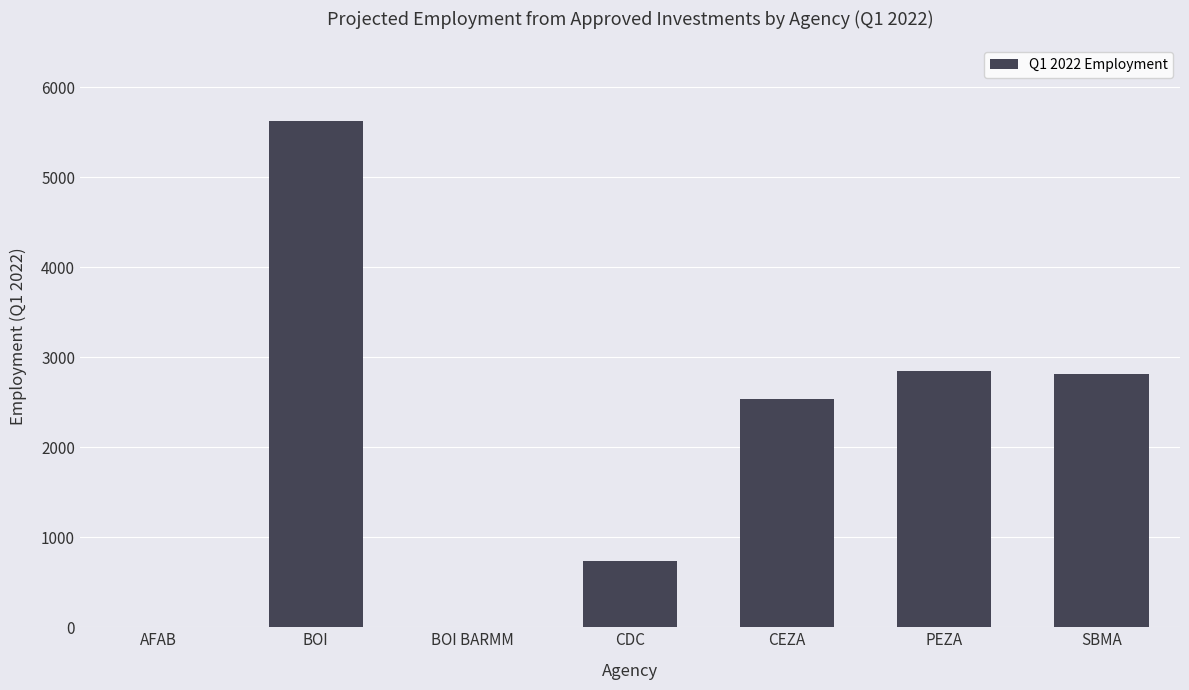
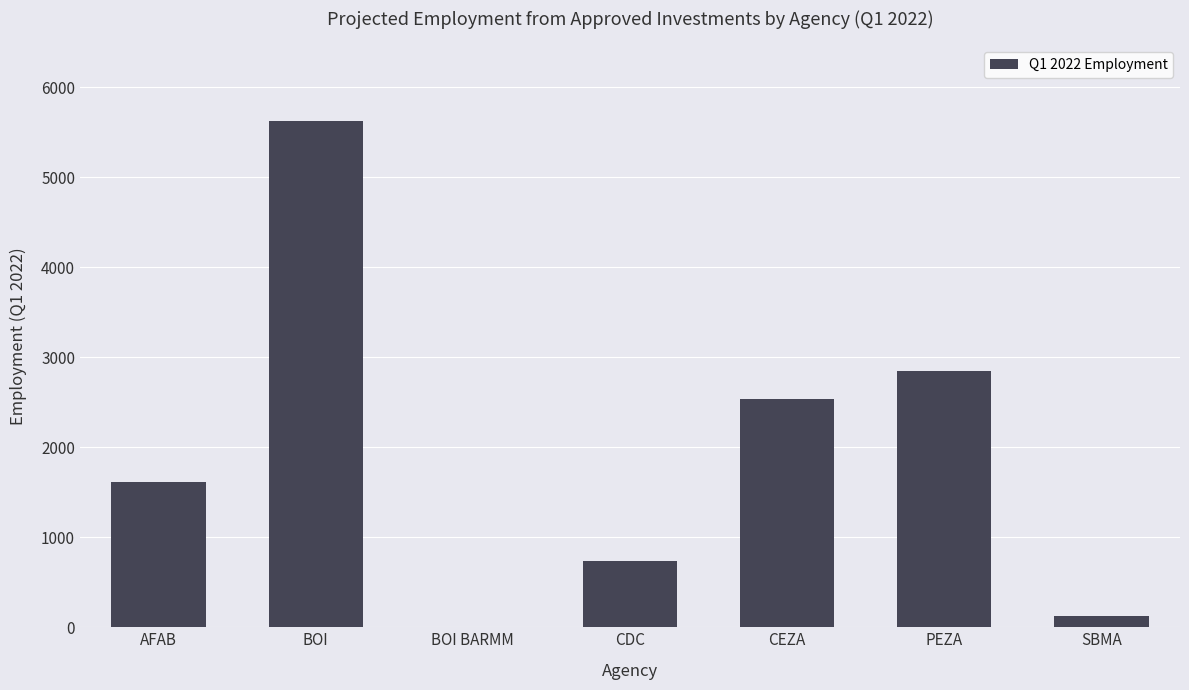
  {
-   "AFAB": 0,
+   "AFAB": 1600,
    "BOI": 5600,
    "BOI BARMM": 0,
    "CDC": 700,
    "CEZA": 2500,
    "PEZA": 2900,
-   "SBMA": 2800
+   "SBMA": 100
  }
